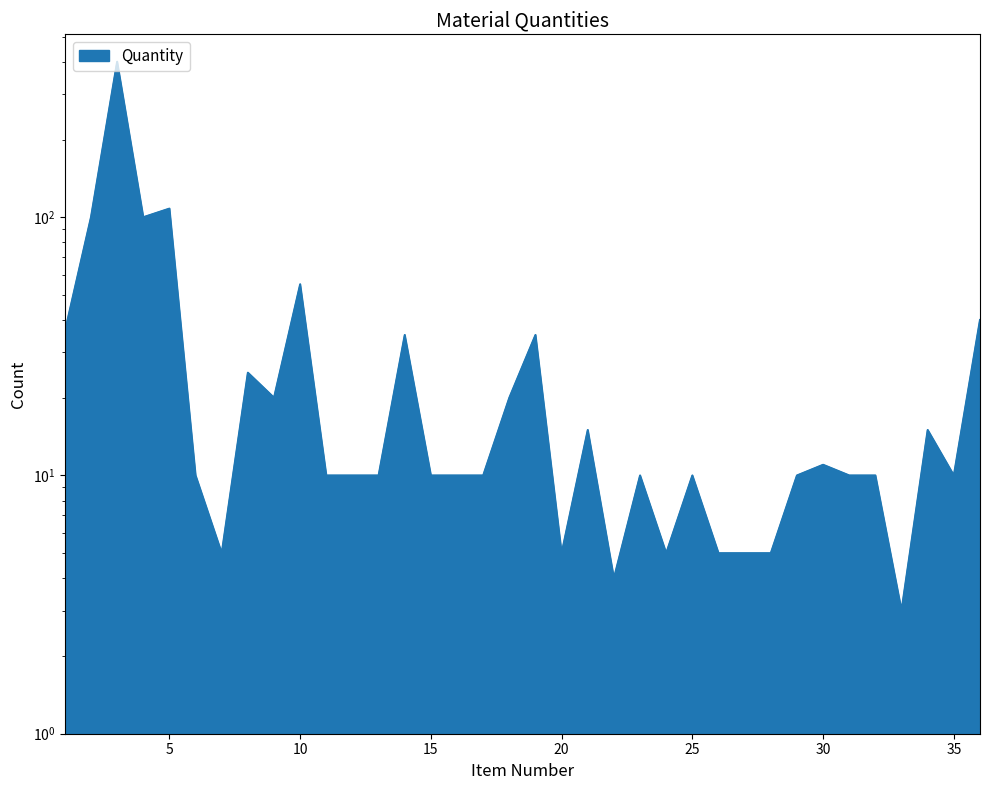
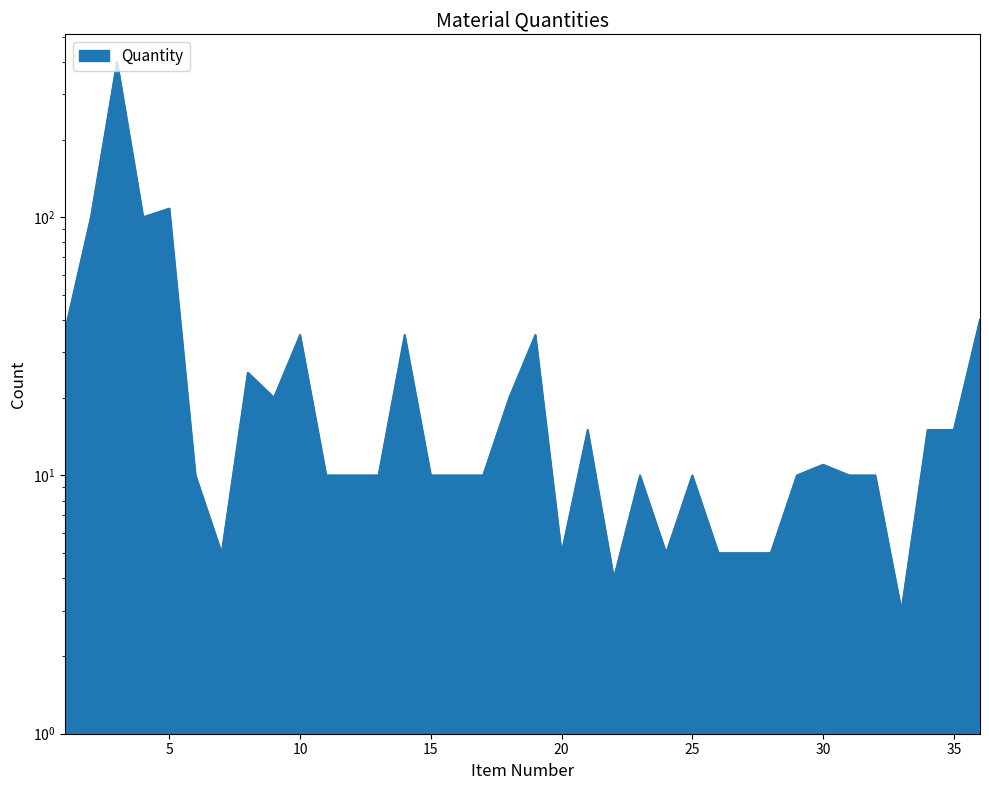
  {
    "5": 108,
-   "10": 55,
+   "10": 35,
    "15": 10,
    "20": 5,
    "25": 10,
    "30": 11,
-   "35": 10
+   "35": 15
  }
